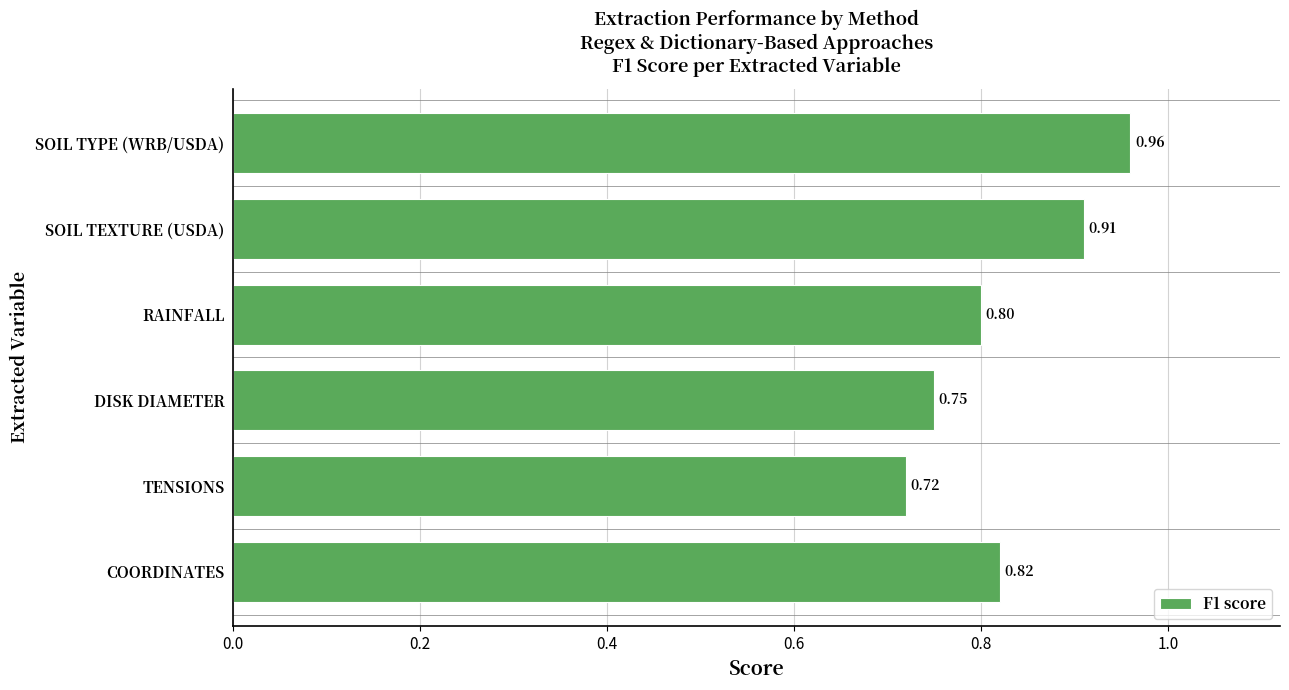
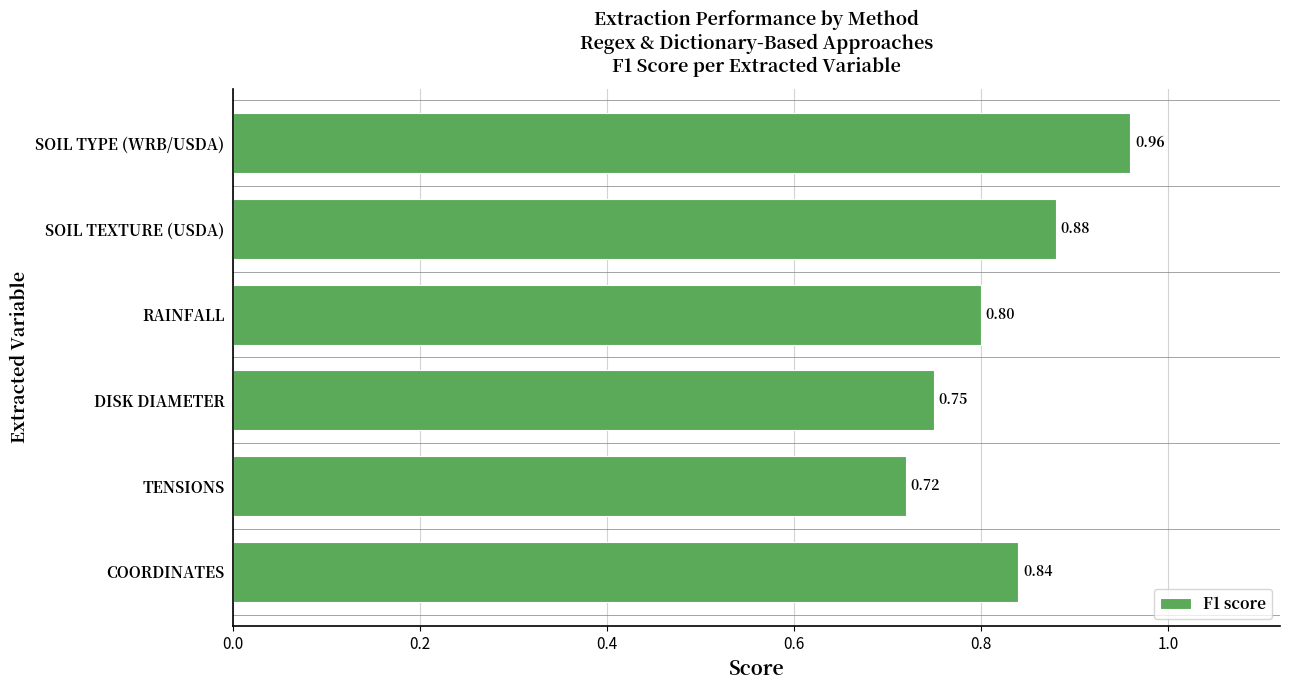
  {
    "SOIL TYPE (WRB/USDA)": 0.96,
-   "SOIL TEXTURE (USDA)": 0.91,
+   "SOIL TEXTURE (USDA)": 0.88,
    "RAINFALL": 0.80,
    "DISK DIAMETER": 0.75,
    "TENSIONS": 0.72,
-   "COORDINATES": 0.82
+   "COORDINATES": 0.84
  }
